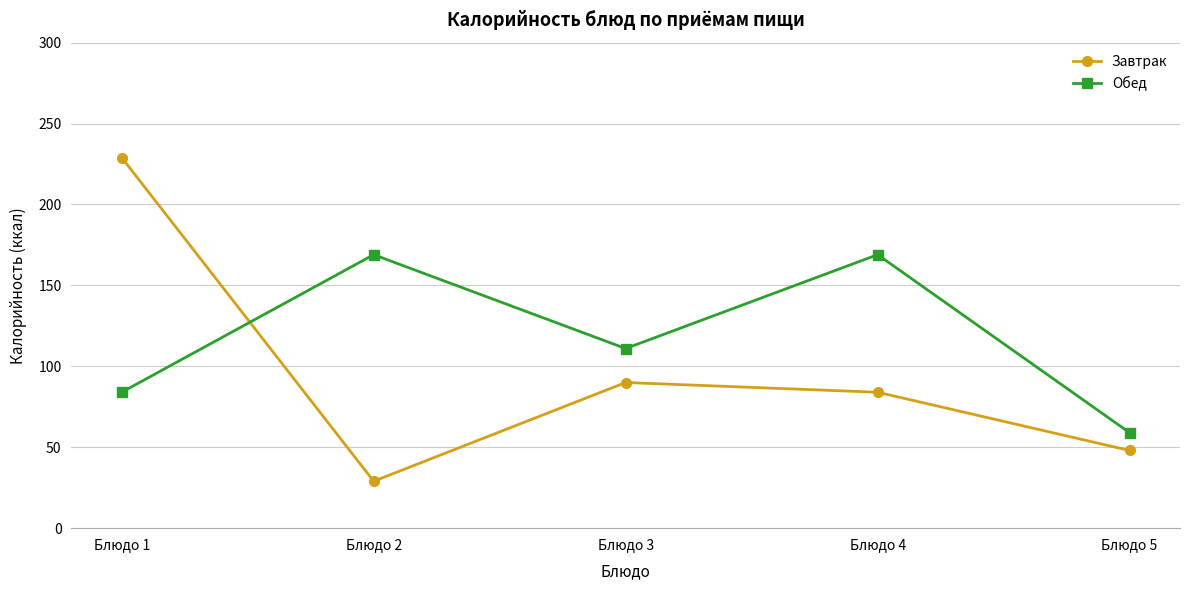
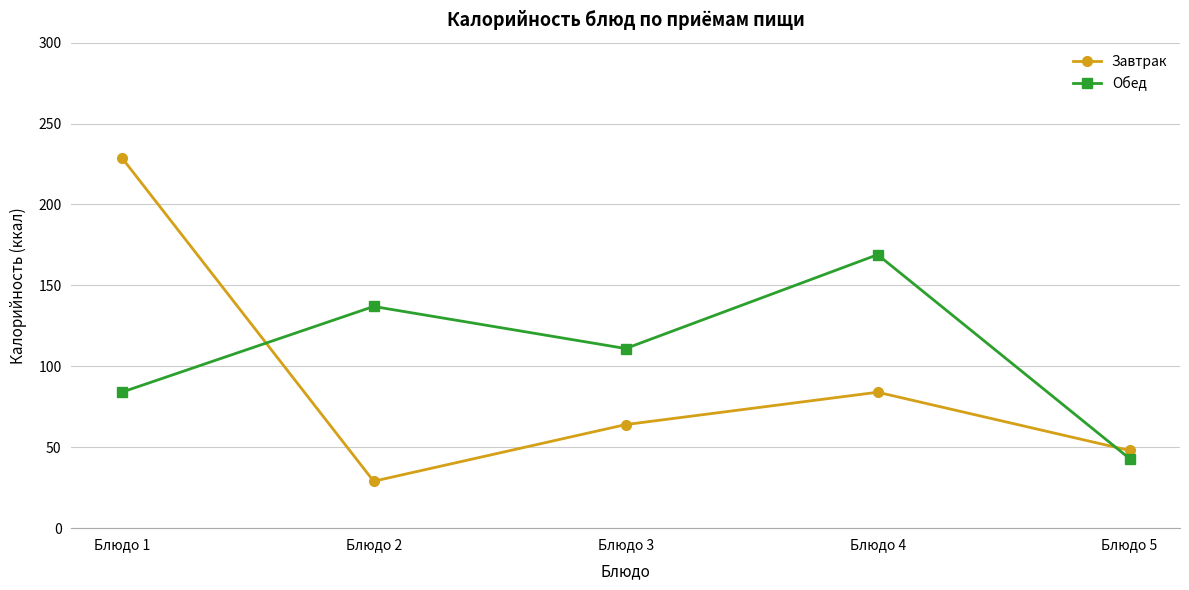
  {
    "Завтрак": {
      "Блюдо 1": 229,
      "Блюдо 2": 29,
-     "Блюдо 3": 90,
+     "Блюдо 3": 64,
      "Блюдо 4": 84,
      "Блюдо 5": 48
    },
    "Обед": {
      "Блюдо 1": 84,
-     "Блюдо 2": 169,
+     "Блюдо 2": 137,
      "Блюдо 3": 111,
      "Блюдо 4": 169,
-     "Блюдо 5": 59
+     "Блюдо 5": 43
    }
  }
